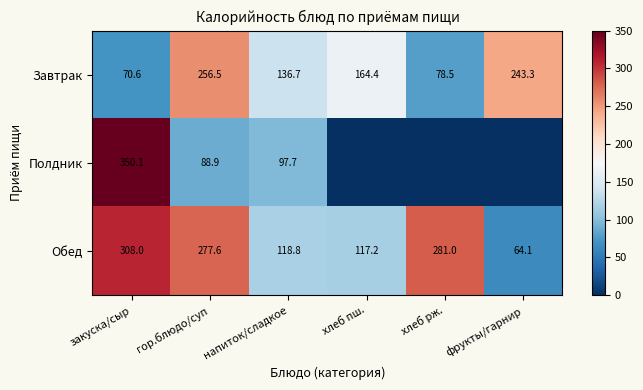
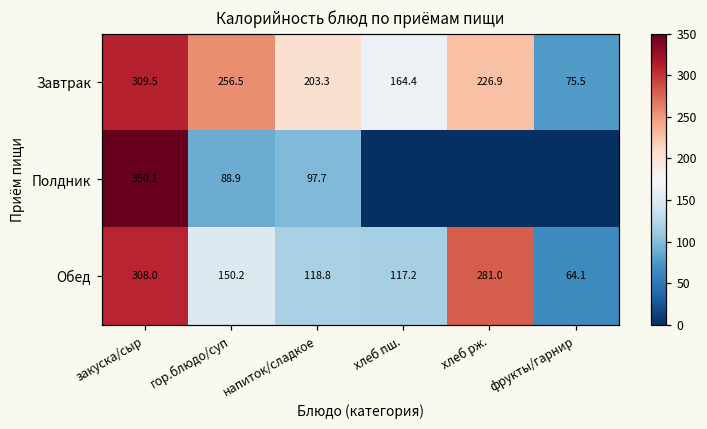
  {
    "Завтрак": {
-     "закуска/сыр": 70.6,
+     "закуска/сыр": 309.5,
      "гор.блюдо/суп": 256.5,
-     "напиток/сладкое": 136.7,
+     "напиток/сладкое": 203.3,
      "хлеб пш.": 164.4,
-     "хлеб рж.": 78.5,
-     "фрукты/гарнир": 243.3
+     "хлеб рж.": 226.9,
+     "фрукты/гарнир": 75.5
    },
    "Полдник": {
      "закуска/сыр": 350.1,
      "гор.блюдо/суп": 88.9,
      "напиток/сладкое": 97.7
    },
    "Обед": {
      "закуска/сыр": 308.0,
-     "гор.блюдо/суп": 277.6,
+     "гор.блюдо/суп": 150.2,
      "напиток/сладкое": 118.8,
      "хлеб пш.": 117.2,
      "хлеб рж.": 281.0,
      "фрукты/гарнир": 64.1
    }
  }
